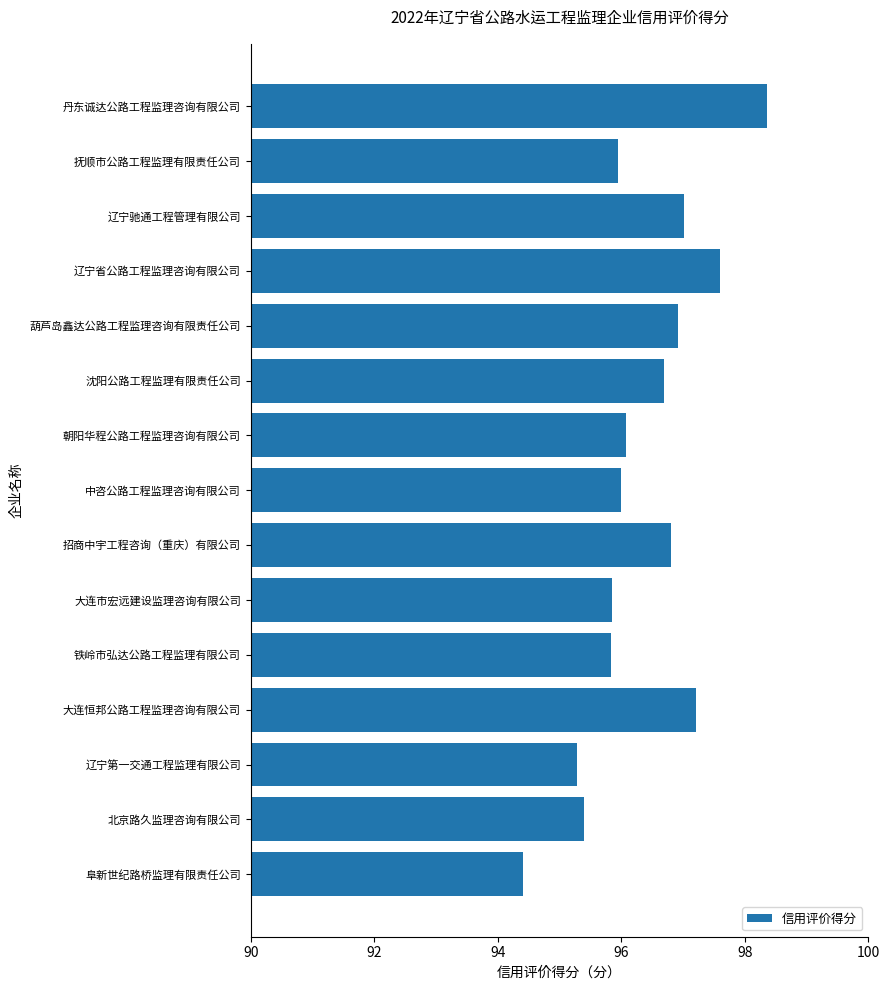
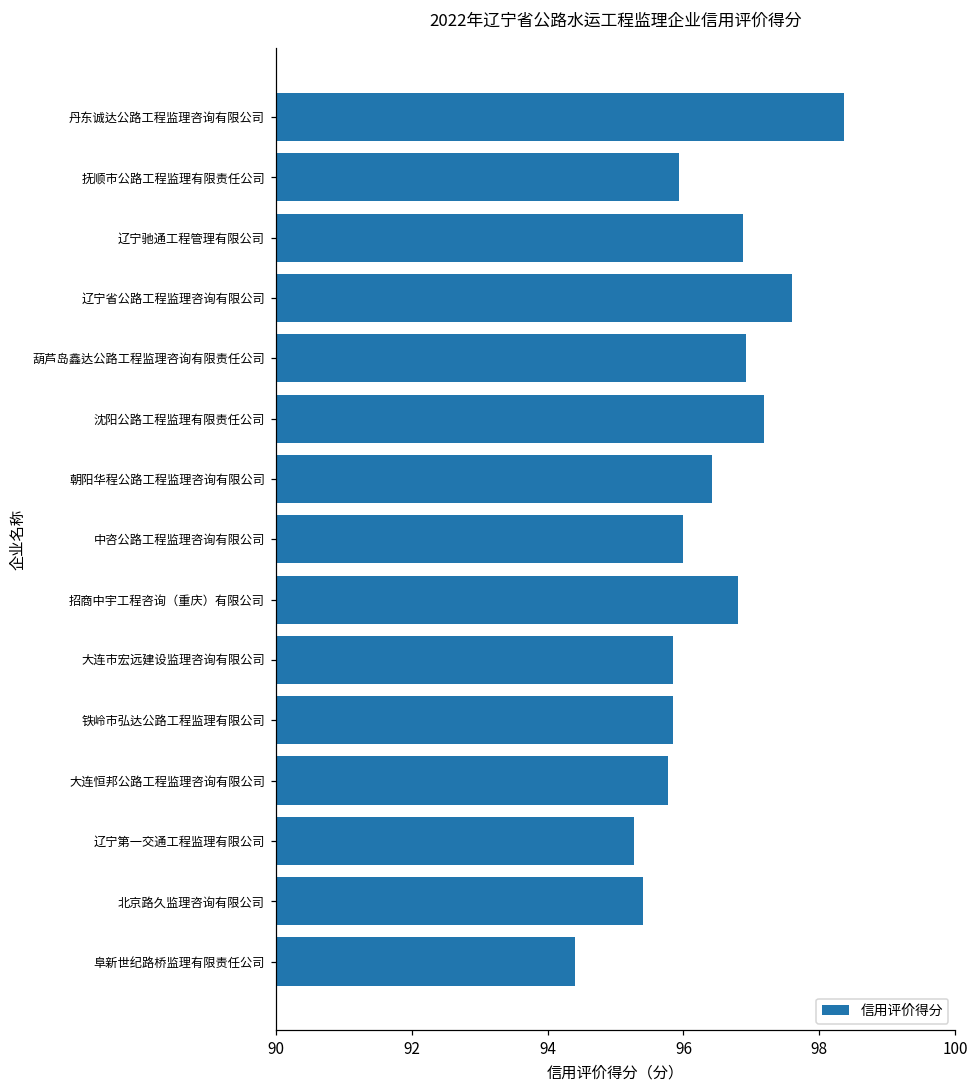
  {
    "丹东诚达公路工程监理咨询有限公司": 98.4,
    "抚顺市公路工程监理有限责任公司": 95.9,
-   "辽宁驰通工程管理有限公司": 97.0,
+   "辽宁驰通工程管理有限公司": 96.9,
    "辽宁省公路工程监理咨询有限公司": 97.6,
    "葫芦岛鑫达公路工程监理咨询有限责任公司": 96.9,
-   "沈阳公路工程监理有限责任公司": 96.7,
-   "朝阳华程公路工程监理咨询有限公司": 96.1,
+   "沈阳公路工程监理有限责任公司": 97.2,
+   "朝阳华程公路工程监理咨询有限公司": 96.4,
    "中咨公路工程监理咨询有限公司": 96.0,
    "招商中宇工程咨询（重庆）有限公司": 96.8,
    "大连市宏远建设监理咨询有限公司": 95.9,
    "铁岭市弘达公路工程监理有限公司": 95.8,
-   "大连恒邦公路工程监理咨询有限公司": 97.2,
+   "大连恒邦公路工程监理咨询有限公司": 95.8,
    "辽宁第一交通工程监理有限公司": 95.3,
    "北京路久监理咨询有限公司": 95.4,
    "阜新世纪路桥监理有限责任公司": 94.4
  }
